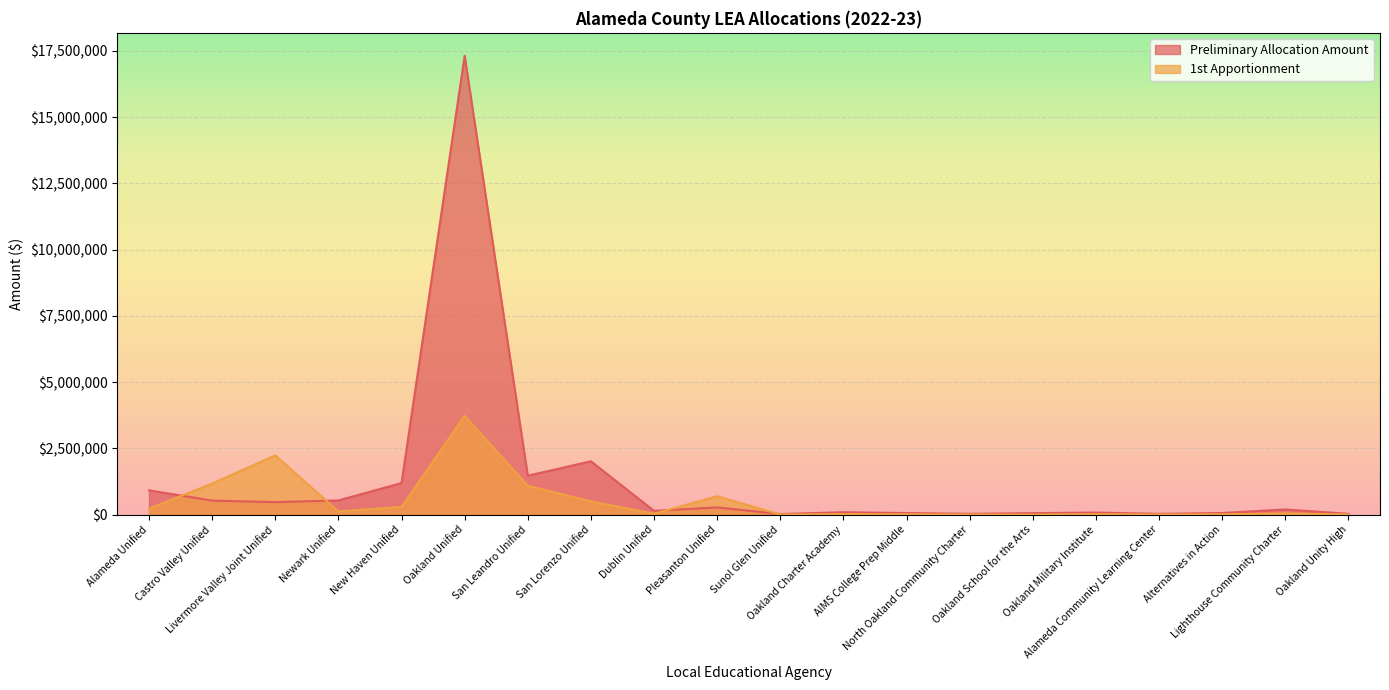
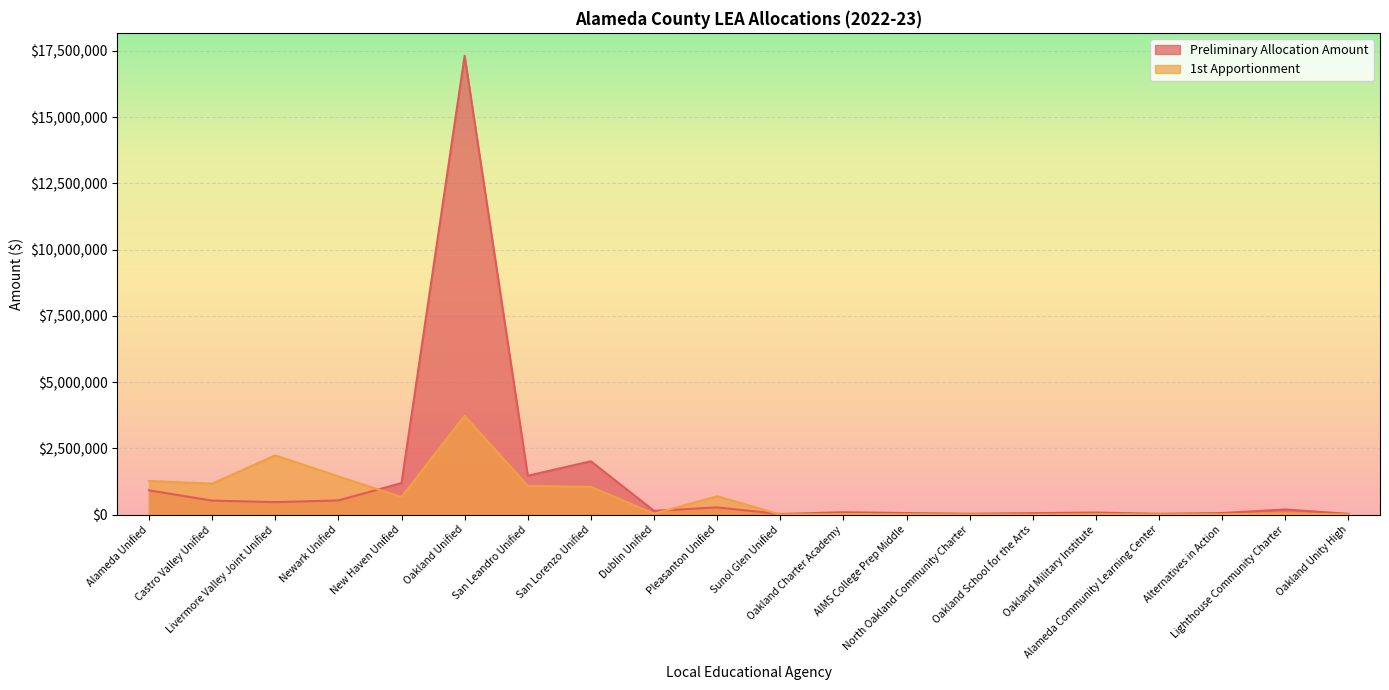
  {
    "Preliminary Allocation Amount": {
      "Alameda Unified": "$900,000",
      "Castro Valley Unified": "$500,000",
      "Livermore Valley Joint Unified": "$500,000",
      "Newark Unified": "$500,000",
      "New Haven Unified": "$1,200,000",
      "Oakland Unified": "$17,300,000",
      "San Leandro Unified": "$1,500,000",
      "San Lorenzo Unified": "$2,000,000",
      "Dublin Unified": "$100,000",
      "Pleasanton Unified": "$300,000",
      "Lighthouse Community Charter": "$200,000"
    },
    "1st Apportionment": {
-     "Alameda Unified": "$200,000",
+     "Alameda Unified": "$1,300,000",
      "Castro Valley Unified": "$1,200,000",
      "Livermore Valley Joint Unified": "$2,200,000",
-     "Newark Unified": "$100,000",
-     "New Haven Unified": "$300,000",
+     "Newark Unified": "$1,400,000",
+     "New Haven Unified": "$700,000",
      "Oakland Unified": "$3,700,000",
      "San Leandro Unified": "$1,100,000",
-     "San Lorenzo Unified": "$500,000",
+     "San Lorenzo Unified": "$1,000,000",
      "Dublin Unified": "$0",
      "Pleasanton Unified": "$700,000",
      "Lighthouse Community Charter": "$0"
    }
  }
